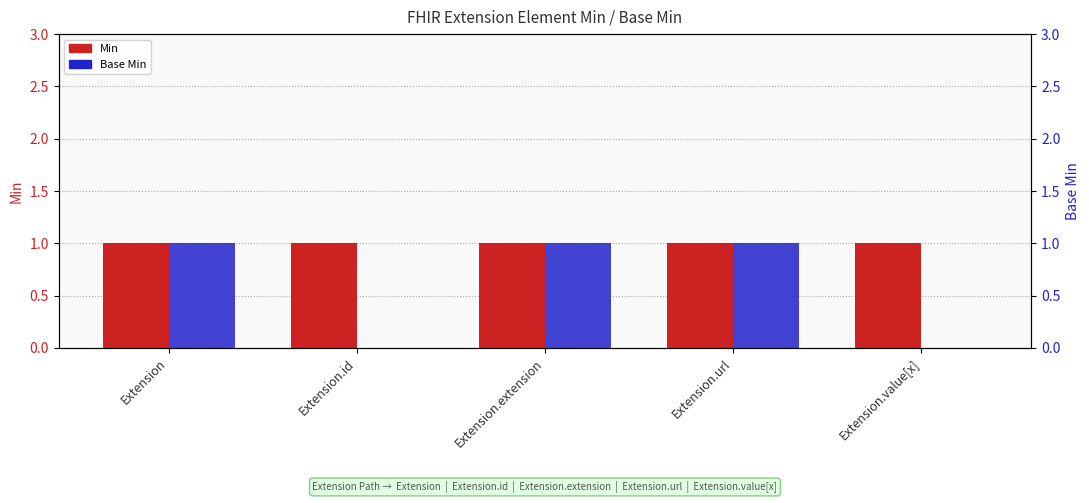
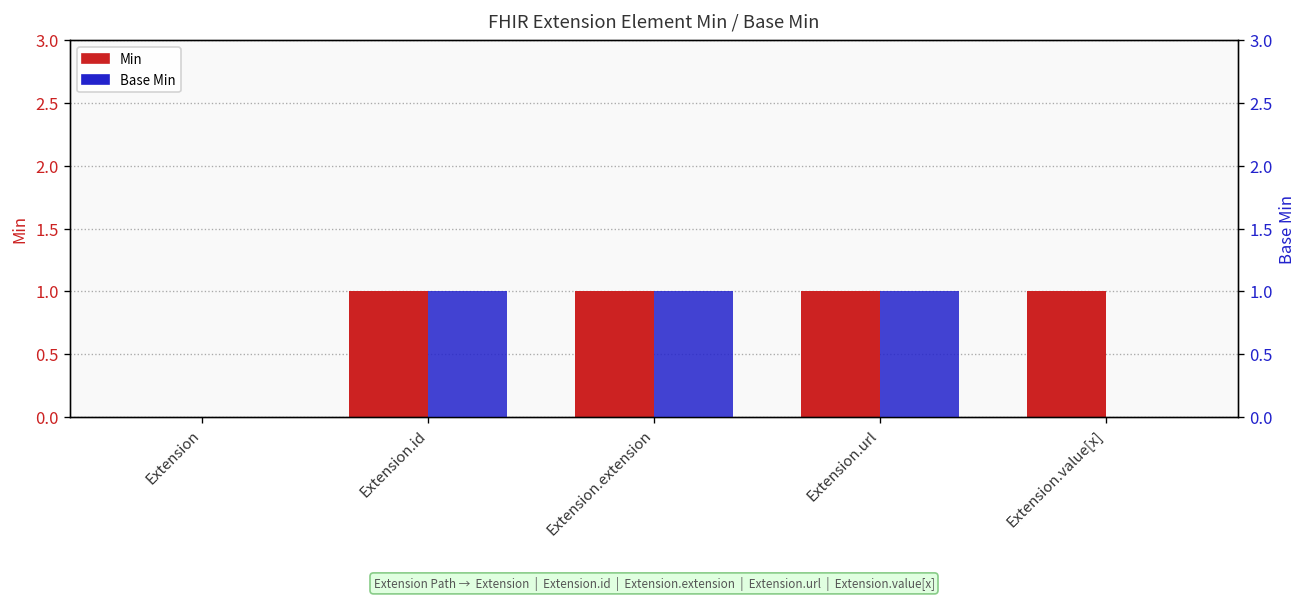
  {
    "Min": {
-     "Extension": 1,
+     "Extension": 0,
      "Extension.id": 1,
      "Extension.extension": 1,
      "Extension.url": 1,
      "Extension.value[x]": 1
    },
    "Base Min": {
-     "Extension": 1,
-     "Extension.id": 0,
+     "Extension": 0,
+     "Extension.id": 1,
      "Extension.extension": 1,
      "Extension.url": 1,
      "Extension.value[x]": 0
    }
  }
